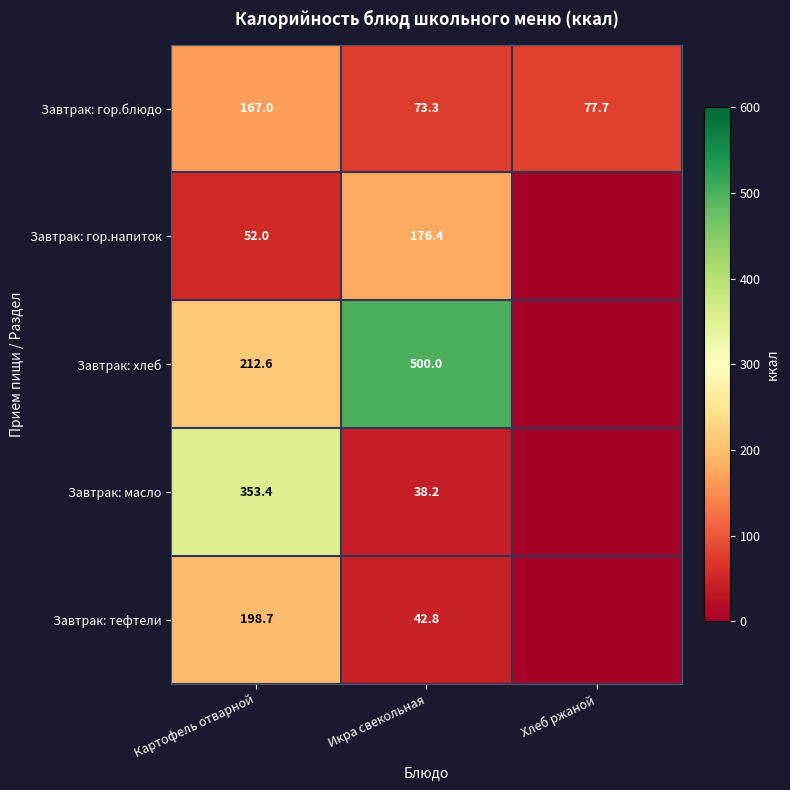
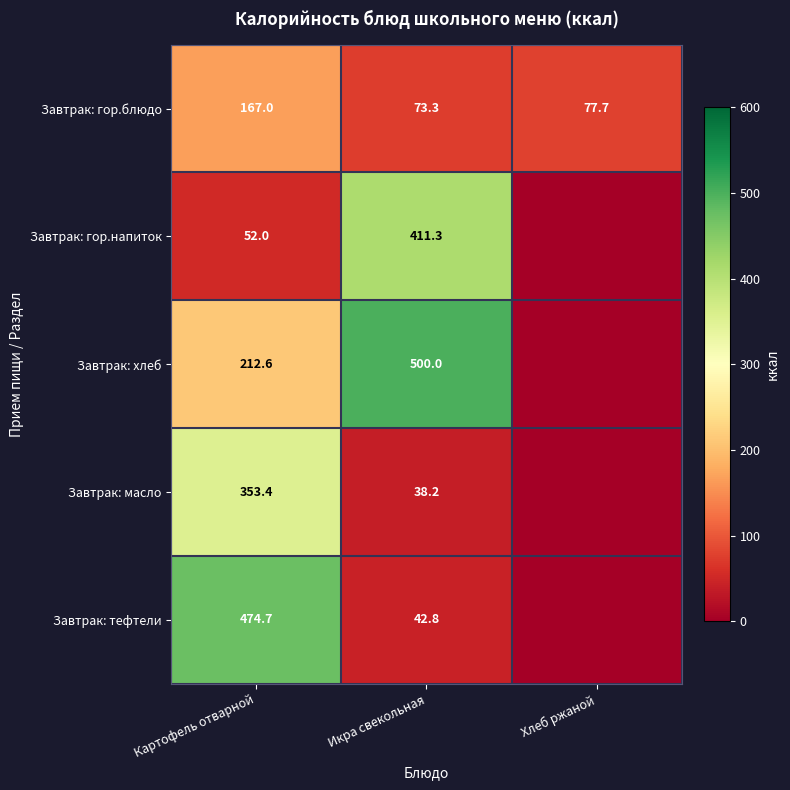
  {
    "Завтрак: гор.блюдо": {
      "Картофель отварной": 167.0,
      "Икра свекольная": 73.3,
      "Хлеб ржаной": 77.7
    },
    "Завтрак: гор.напиток": {
      "Картофель отварной": 52.0,
-     "Икра свекольная": 176.4
+     "Икра свекольная": 411.3
    },
    "Завтрак: хлеб": {
      "Картофель отварной": 212.6,
      "Икра свекольная": 500.0
    },
    "Завтрак: масло": {
      "Картофель отварной": 353.4,
      "Икра свекольная": 38.2
    },
    "Завтрак: тефтели": {
-     "Картофель отварной": 198.7,
+     "Картофель отварной": 474.7,
      "Икра свекольная": 42.8
    }
  }
